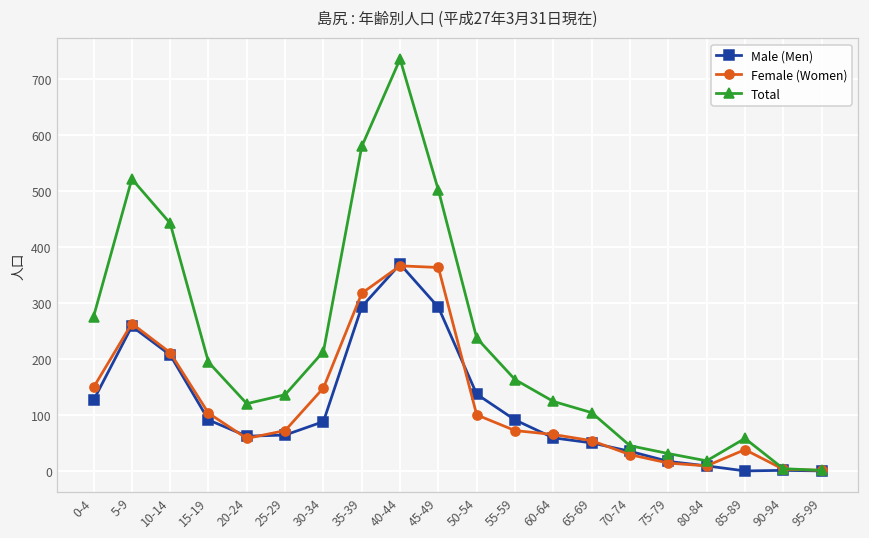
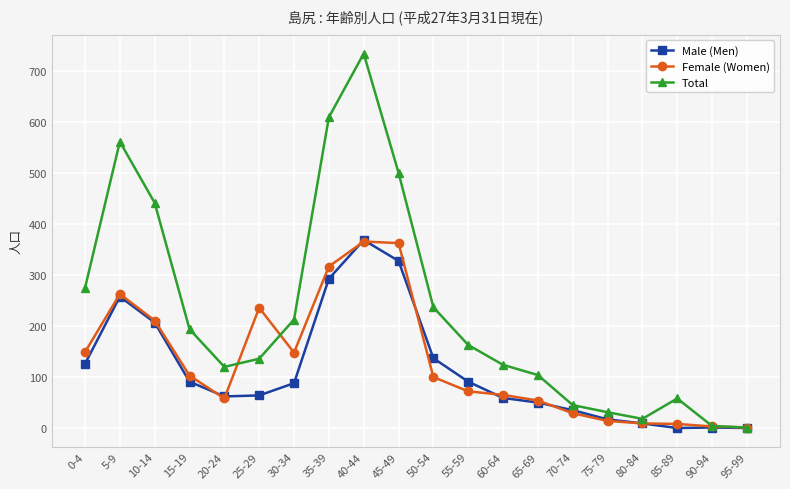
  {
    "Male (Men)": {
      "0-4": 130,
      "5-9": 260,
      "15-19": 90,
      "25-29": 60,
      "30-34": 90,
      "35-39": 290,
-     "45-49": 290,
+     "45-49": 330,
      "50-54": 140,
      "55-59": 90,
      "60-64": 60,
      "70-74": 40,
      "85-89": 0
    },
    "Female (Women)": {
      "0-4": 150,
      "5-9": 260,
      "15-19": 100,
-     "25-29": 70,
+     "25-29": 240,
      "30-34": 150,
      "35-39": 320,
      "45-49": 360,
      "50-54": 100,
      "55-59": 70,
      "60-64": 70,
      "70-74": 30,
-     "85-89": 40
+     "85-89": 10
    },
    "Total": {
      "0-4": 280,
-     "5-9": 520,
+     "5-9": 560,
      "10-14": 440,
      "15-19": 190,
      "20-24": 120,
      "25-29": 140,
      "30-34": 210,
-     "35-39": 580,
+     "35-39": 610,
      "40-44": 740,
      "45-49": 500,
      "50-54": 240,
      "55-59": 160,
      "60-64": 120,
      "65-69": 100,
      "70-74": 50,
      "75-79": 30,
      "80-84": 20,
      "85-89": 60
    }
  }
